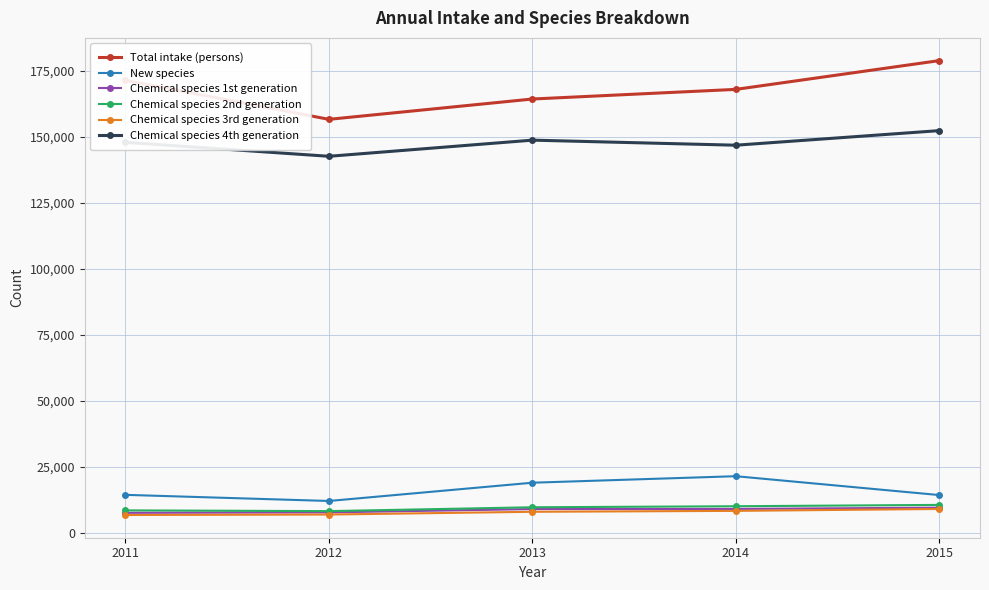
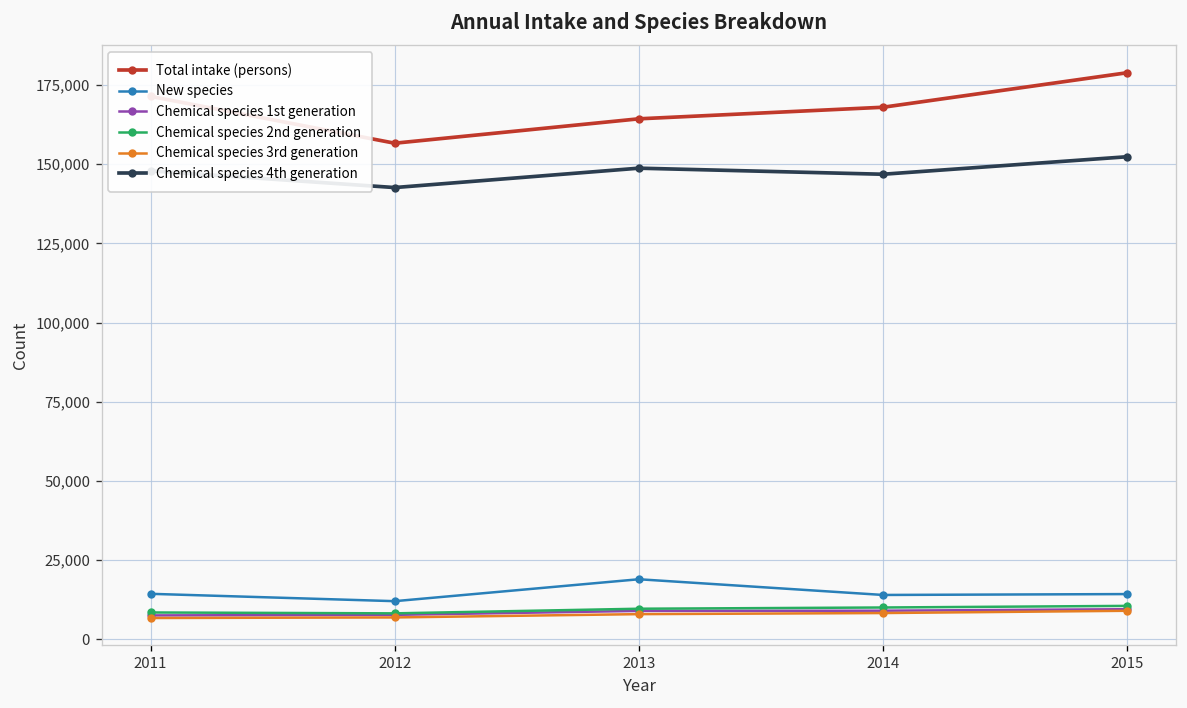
  {
    "Total intake (persons)": {
      "2012": "157,000",
      "2013": "164,000",
      "2014": "168,000",
      "2015": "179,000"
    },
    "New species": {
      "2011": "14,000",
      "2012": "12,000",
      "2013": "19,000",
-     "2014": "21,000",
+     "2014": "14,000",
      "2015": "14,000"
    },
    "Chemical species 2nd generation": {
      "2014": "10,000",
      "2015": "11,000"
    },
    "Chemical species 3rd generation": {
      "2013": "8,000"
    },
    "Chemical species 4th generation": {
      "2012": "143,000",
      "2013": "149,000",
      "2014": "147,000",
      "2015": "152,000"
    }
  }
